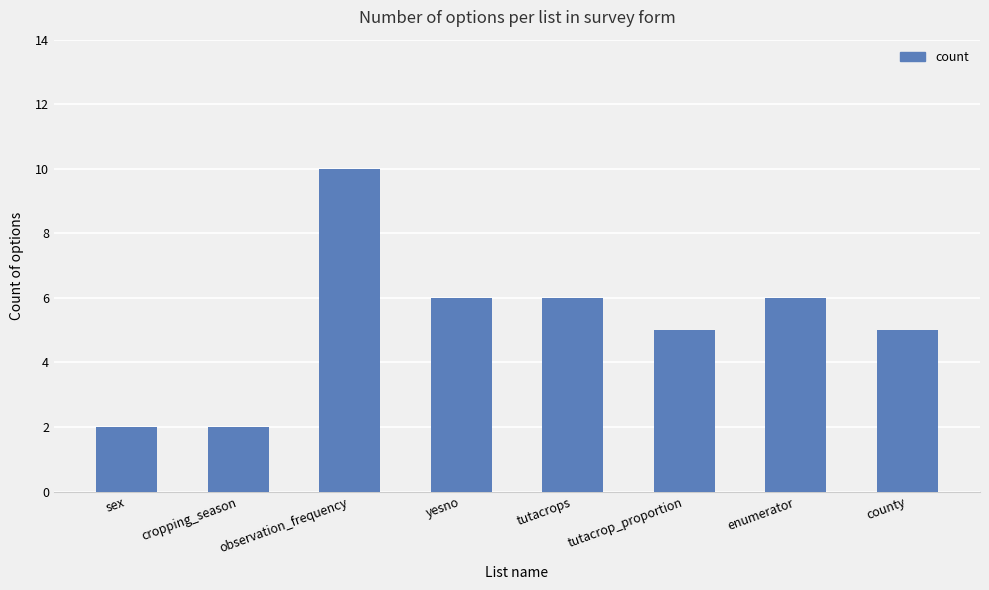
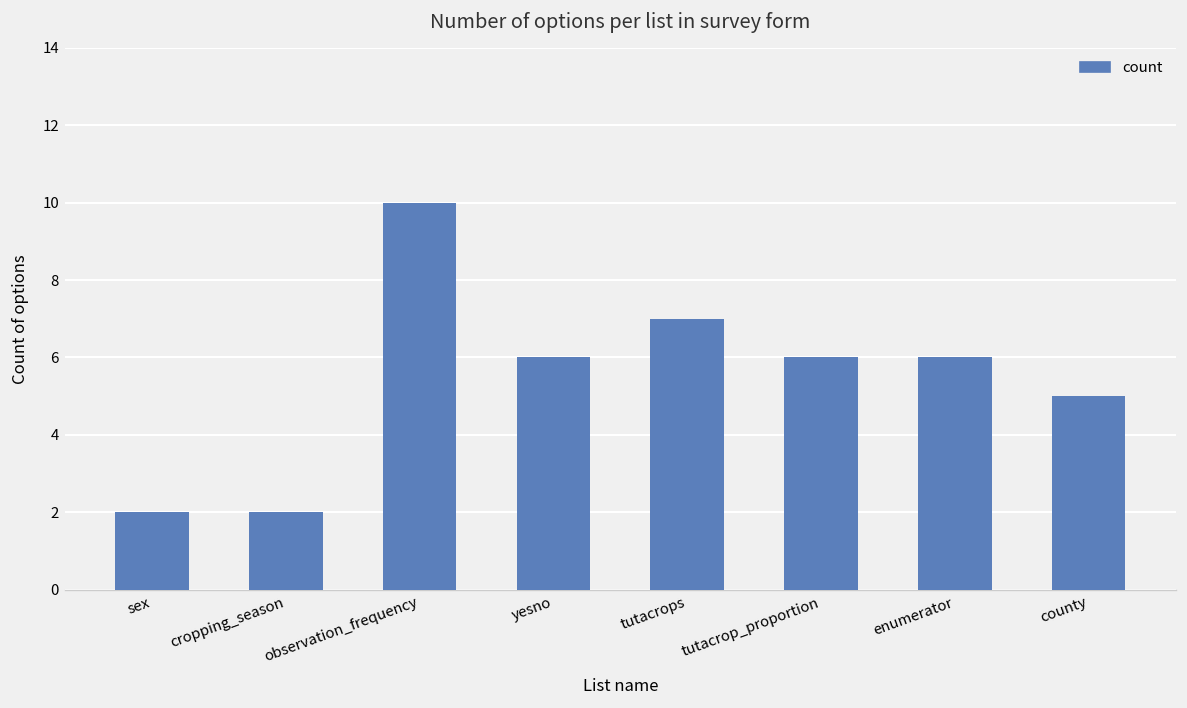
  {
    "sex": 2,
    "cropping_season": 2,
    "observation_frequency": 10,
    "yesno": 6,
-   "tutacrops": 6,
-   "tutacrop_proportion": 5,
+   "tutacrops": 7,
+   "tutacrop_proportion": 6,
    "enumerator": 6,
    "county": 5
  }
